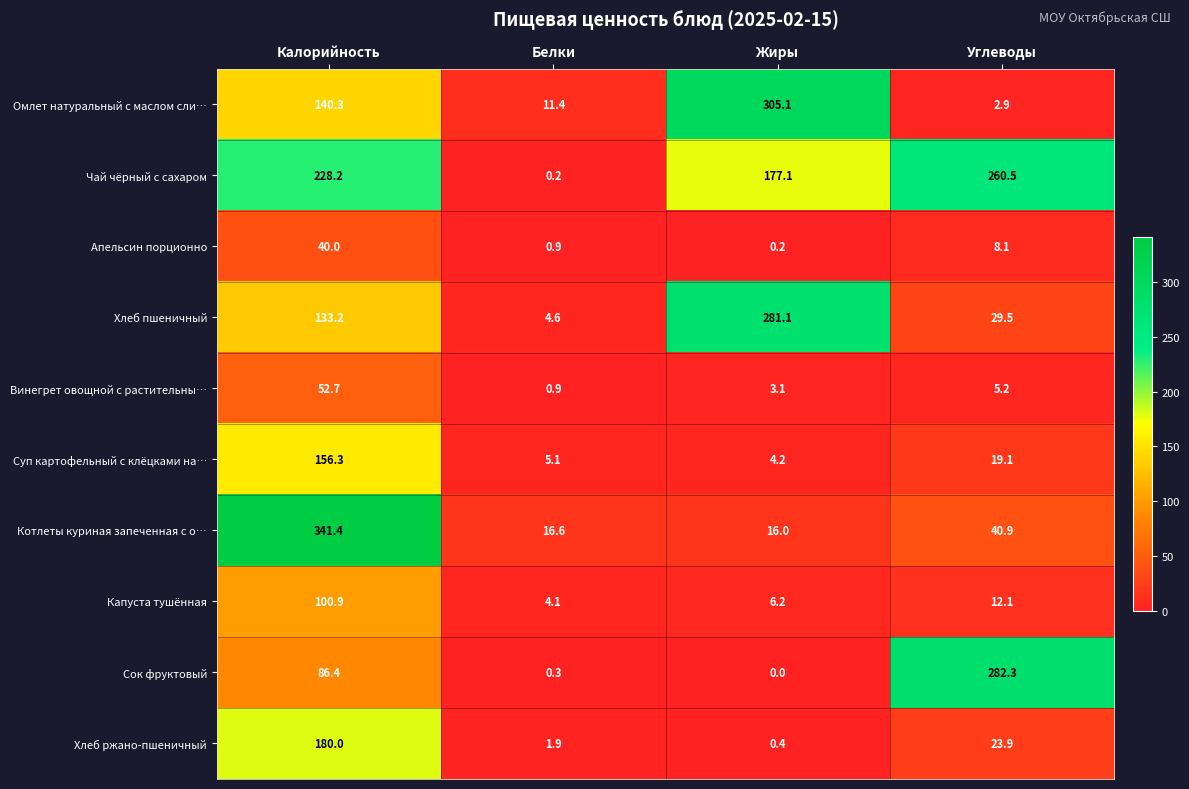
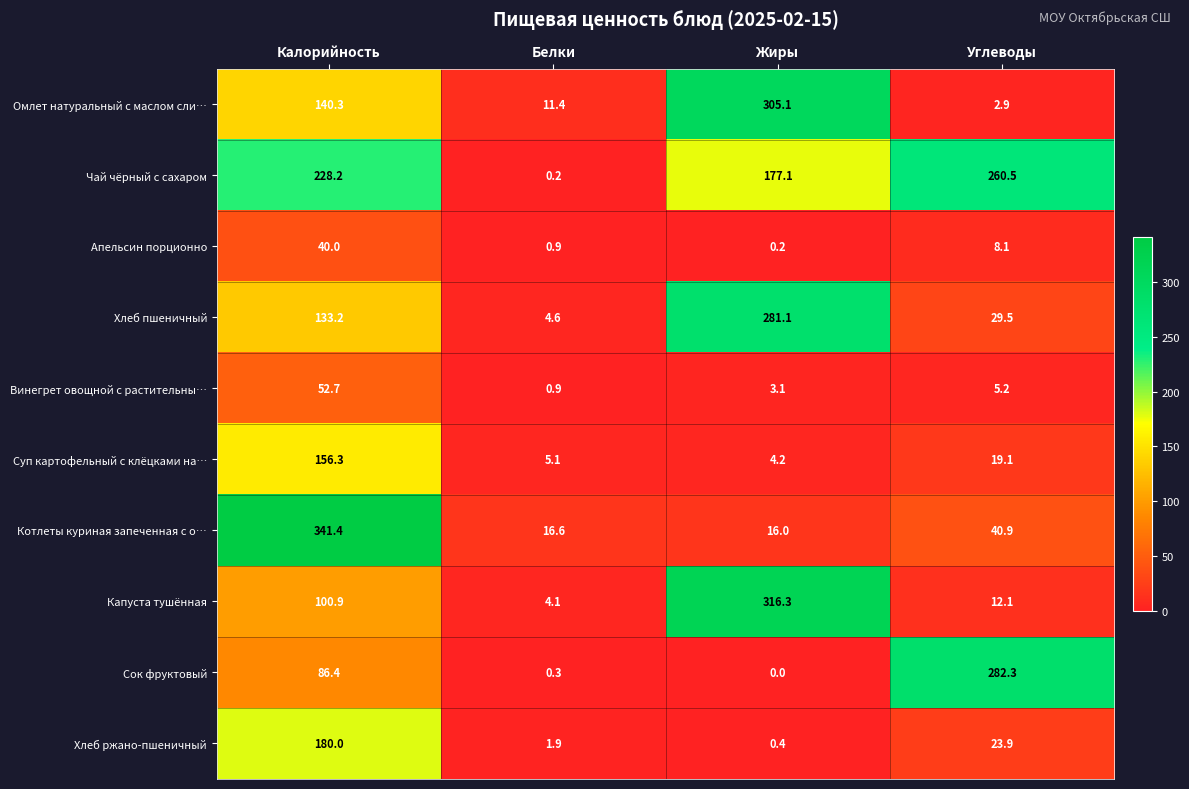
  {
    "Омлет натуральный с маслом сли…": {
      "Калорийность": 140.3,
      "Белки": 11.4,
      "Жиры": 305.1,
      "Углеводы": 2.9
    },
    "Чай чёрный с сахаром": {
      "Калорийность": 228.2,
      "Белки": 0.2,
      "Жиры": 177.1,
      "Углеводы": 260.5
    },
    "Апельсин порционно": {
      "Калорийность": 40.0,
      "Белки": 0.9,
      "Жиры": 0.2,
      "Углеводы": 8.1
    },
    "Хлеб пшеничный": {
      "Калорийность": 133.2,
      "Белки": 4.6,
      "Жиры": 281.1,
      "Углеводы": 29.5
    },
    "Винегрет овощной с растительны…": {
      "Калорийность": 52.7,
      "Белки": 0.9,
      "Жиры": 3.1,
      "Углеводы": 5.2
    },
    "Суп картофельный с клёцками на…": {
      "Калорийность": 156.3,
      "Белки": 5.1,
      "Жиры": 4.2,
      "Углеводы": 19.1
    },
    "Котлеты куриная запеченная с о…": {
      "Калорийность": 341.4,
      "Белки": 16.6,
      "Жиры": 16.0,
      "Углеводы": 40.9
    },
    "Капуста тушённая": {
      "Калорийность": 100.9,
      "Белки": 4.1,
-     "Жиры": 6.2,
+     "Жиры": 316.3,
      "Углеводы": 12.1
    },
    "Сок фруктовый": {
      "Калорийность": 86.4,
      "Белки": 0.3,
      "Жиры": 0.0,
      "Углеводы": 282.3
    },
    "Хлеб ржано-пшеничный": {
      "Калорийность": 180.0,
      "Белки": 1.9,
      "Жиры": 0.4,
      "Углеводы": 23.9
    }
  }
